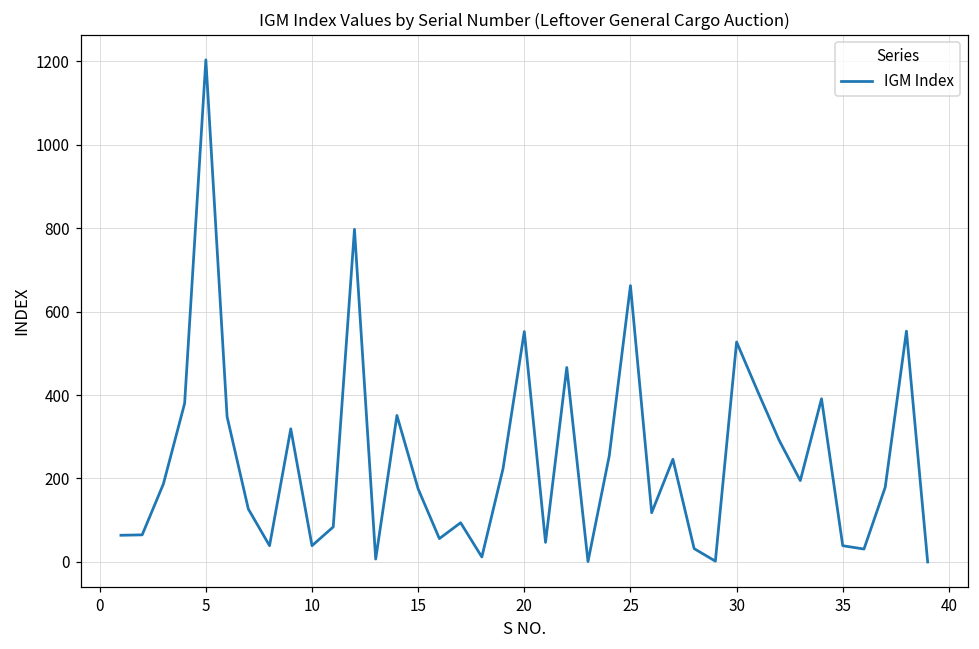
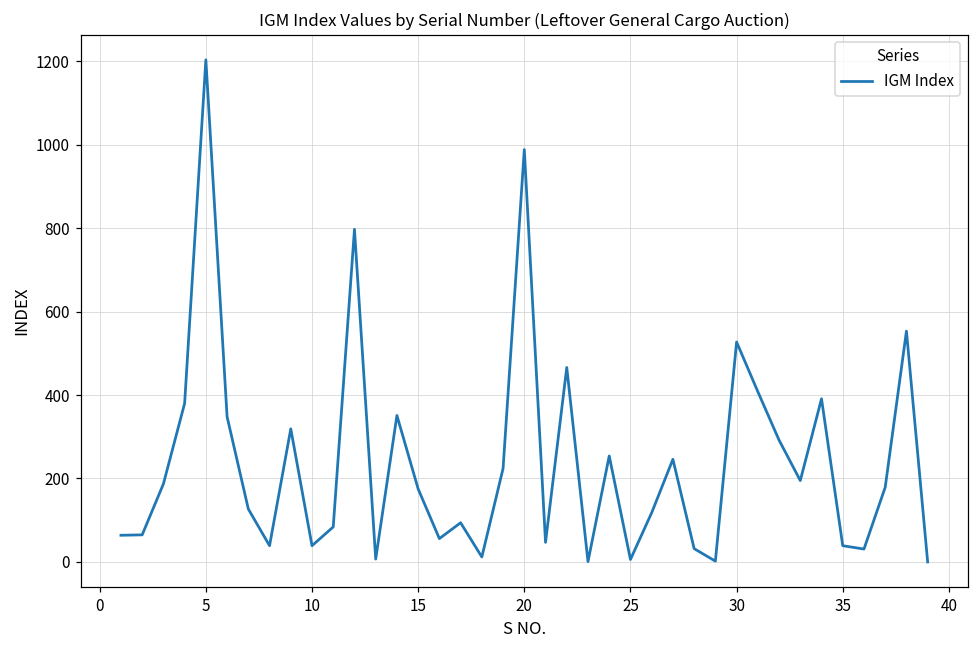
  {
    "5": 1200,
    "10": 40,
    "15": 180,
-   "20": 550,
-   "25": 660,
+   "20": 990,
+   "25": 10,
    "30": 530,
    "35": 40
  }
